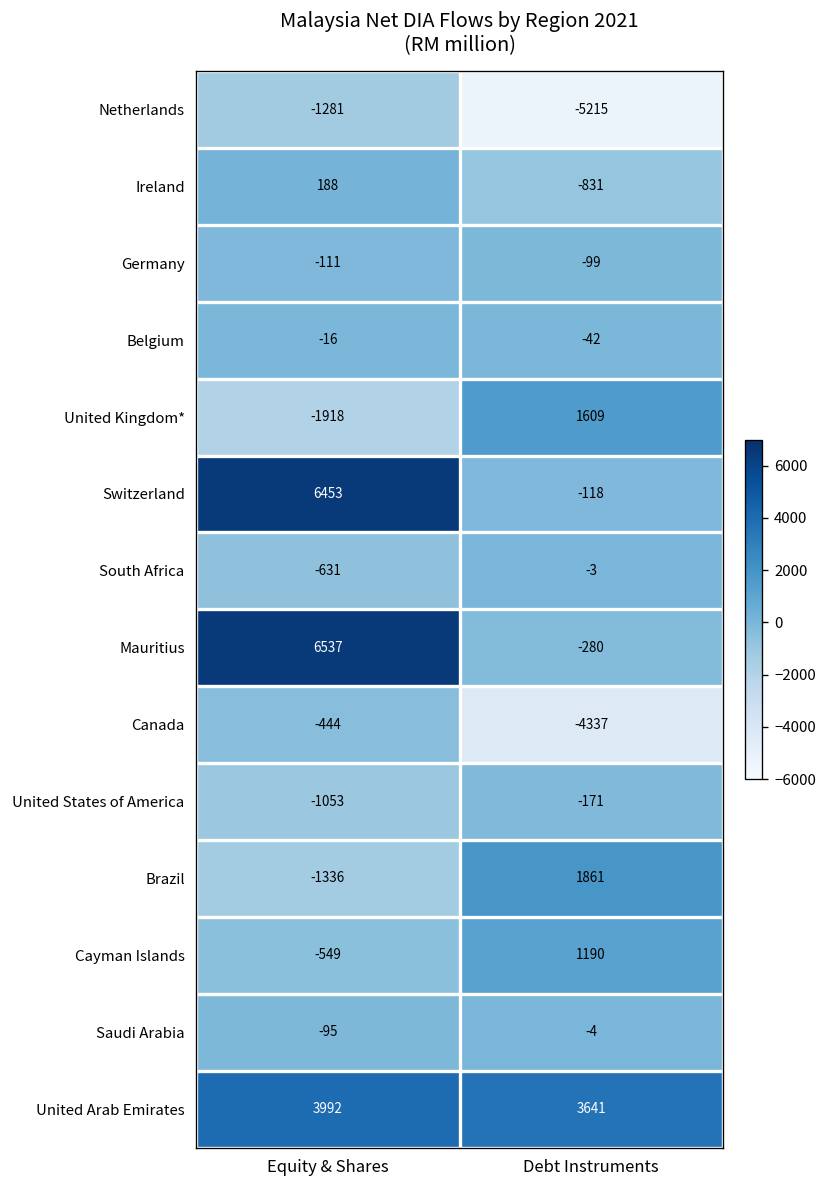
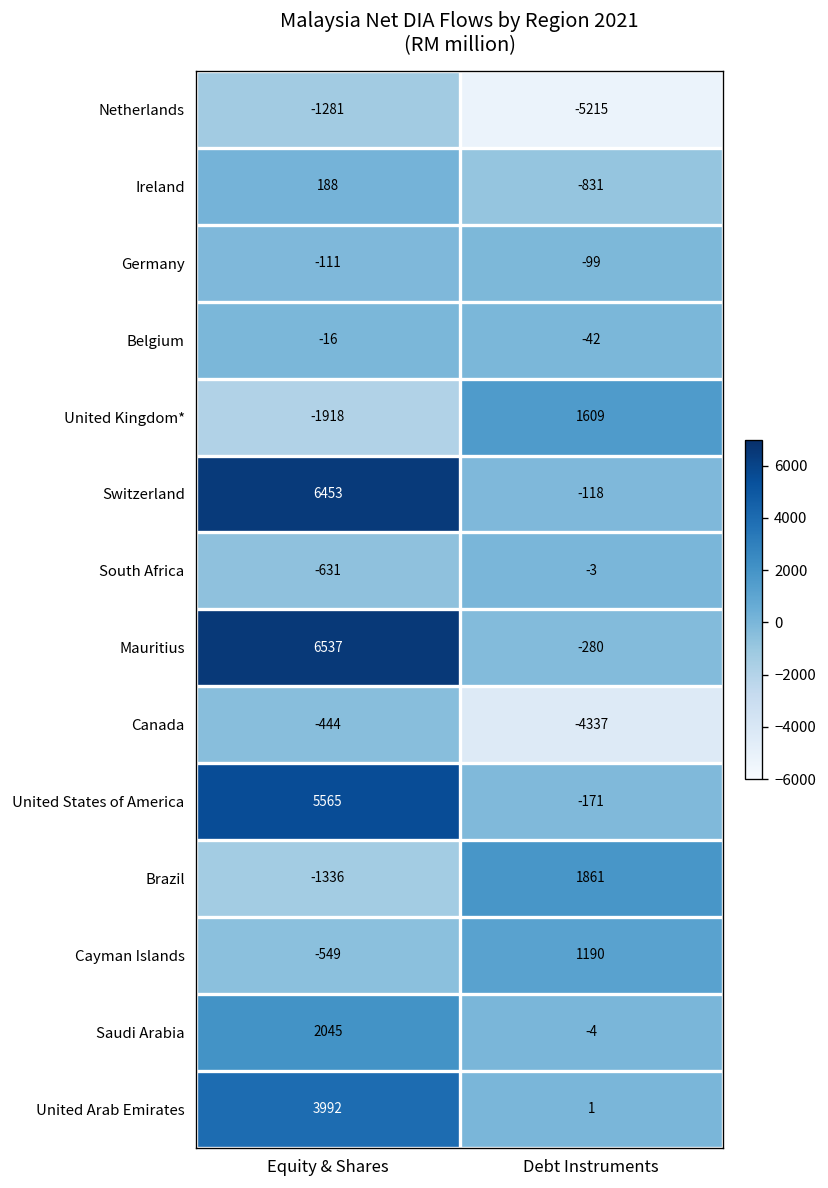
  {
    "Netherlands": {
      "Equity & Shares": -1281,
      "Debt Instruments": -5215
    },
    "Ireland": {
      "Equity & Shares": 188,
      "Debt Instruments": -831
    },
    "Germany": {
      "Equity & Shares": -111,
      "Debt Instruments": -99
    },
    "Belgium": {
      "Equity & Shares": -16,
      "Debt Instruments": -42
    },
    "United Kingdom*": {
      "Equity & Shares": -1918,
      "Debt Instruments": 1609
    },
    "Switzerland": {
      "Equity & Shares": 6453,
      "Debt Instruments": -118
    },
    "South Africa": {
      "Equity & Shares": -631,
      "Debt Instruments": -3
    },
    "Mauritius": {
      "Equity & Shares": 6537,
      "Debt Instruments": -280
    },
    "Canada": {
      "Equity & Shares": -444,
      "Debt Instruments": -4337
    },
    "United States of America": {
-     "Equity & Shares": -1053,
+     "Equity & Shares": 5565,
      "Debt Instruments": -171
    },
    "Brazil": {
      "Equity & Shares": -1336,
      "Debt Instruments": 1861
    },
    "Cayman Islands": {
      "Equity & Shares": -549,
      "Debt Instruments": 1190
    },
    "Saudi Arabia": {
-     "Equity & Shares": -95,
+     "Equity & Shares": 2045,
      "Debt Instruments": -4
    },
    "United Arab Emirates": {
      "Equity & Shares": 3992,
-     "Debt Instruments": 3641
+     "Debt Instruments": 1
    }
  }
